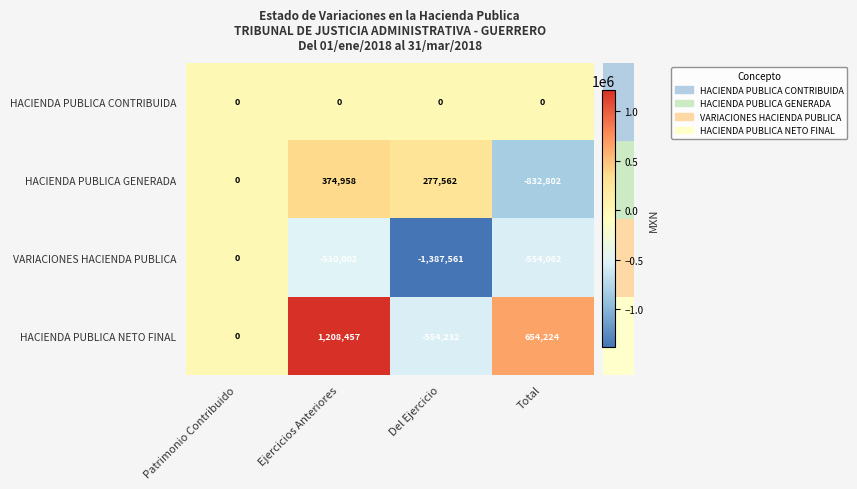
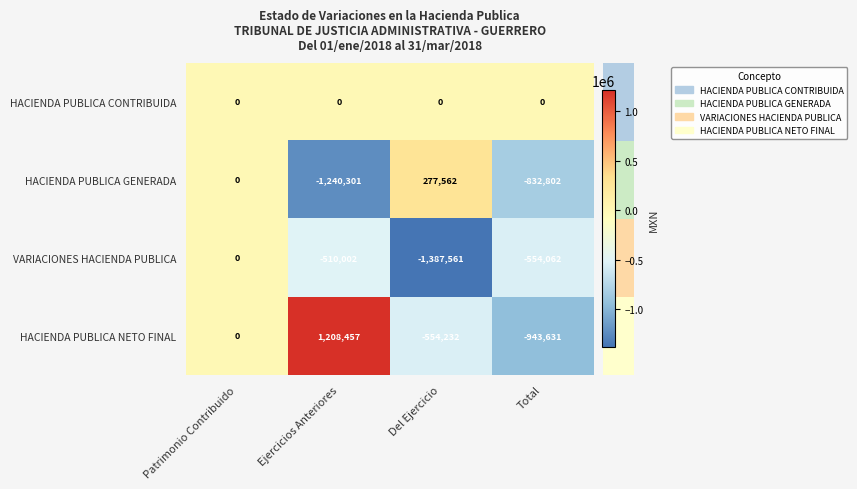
  {
    "HACIENDA PUBLICA CONTRIBUIDA": {
      "Patrimonio Contribuido": "0",
      "Ejercicios Anteriores": "0",
      "Del Ejercicio": "0",
      "Total": "0"
    },
    "HACIENDA PUBLICA GENERADA": {
      "Patrimonio Contribuido": "0",
-     "Ejercicios Anteriores": "374,958",
+     "Ejercicios Anteriores": "-1,240,301",
      "Del Ejercicio": "277,562",
      "Total": "-832,802"
    },
    "VARIACIONES HACIENDA PUBLICA": {
      "Patrimonio Contribuido": "0",
      "Del Ejercicio": "-1,387,561"
    },
    "HACIENDA PUBLICA NETO FINAL": {
      "Patrimonio Contribuido": "0",
      "Ejercicios Anteriores": "1,208,457",
-     "Total": "654,224"
+     "Total": "-943,631"
    }
  }
